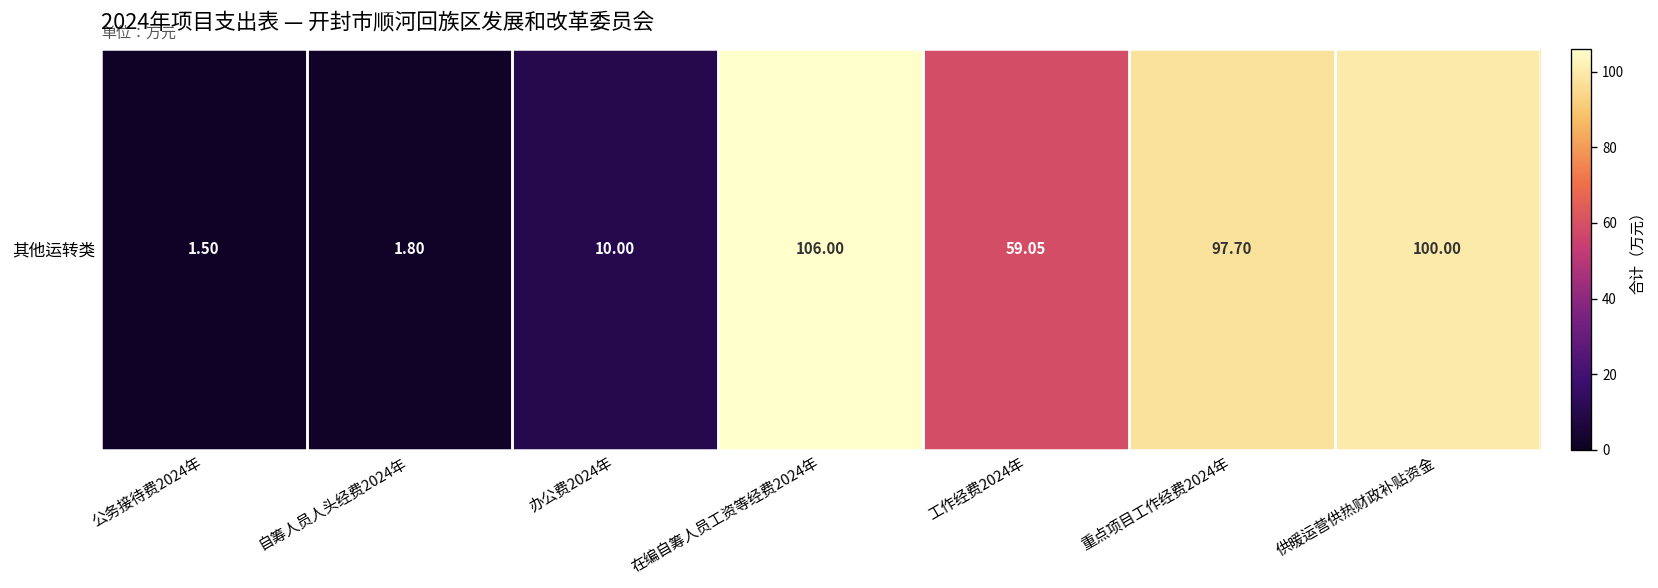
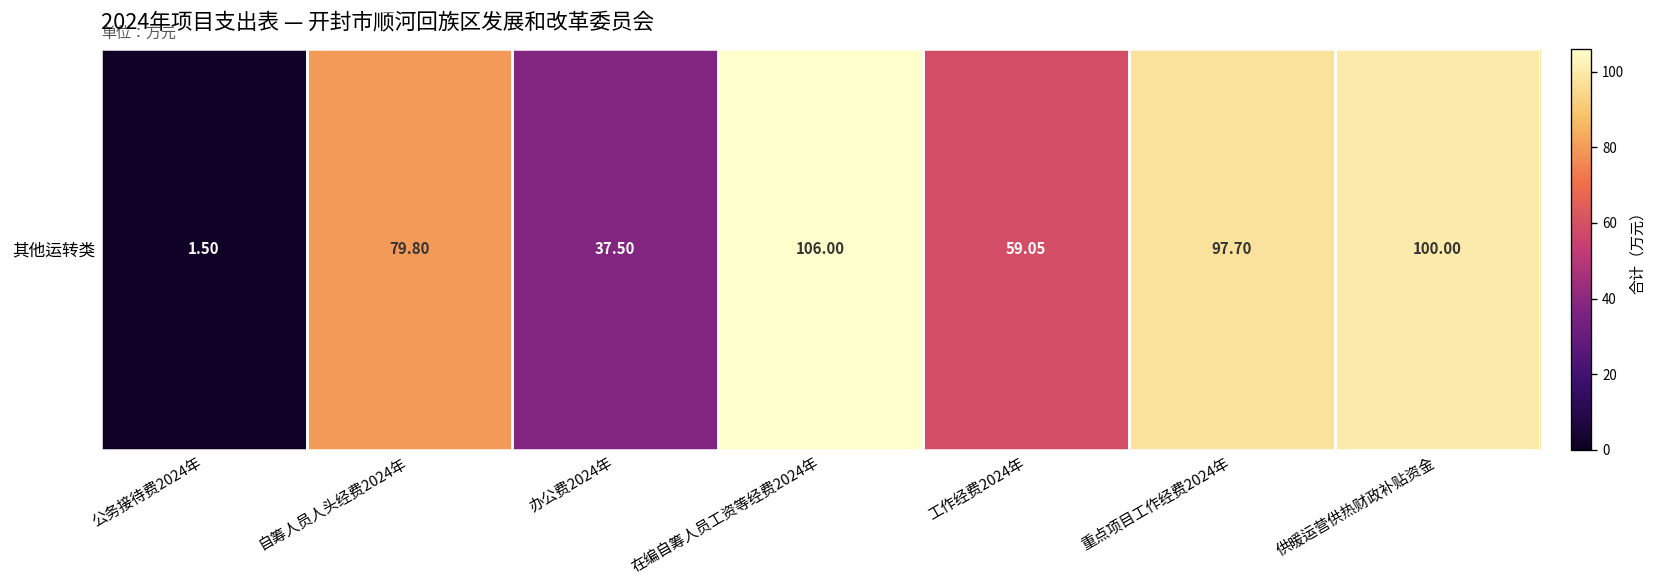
  {
    "其他运转类": {
      "公务接待费2024年": 1.50,
-     "自筹人员人头经费2024年": 1.80,
-     "办公费2024年": 10.00,
+     "自筹人员人头经费2024年": 79.80,
+     "办公费2024年": 37.50,
      "在编自筹人员工资等经费2024年": 106.00,
      "工作经费2024年": 59.05,
      "重点项目工作经费2024年": 97.70,
      "供暖运营供热财政补贴资金": 100.00
    }
  }
